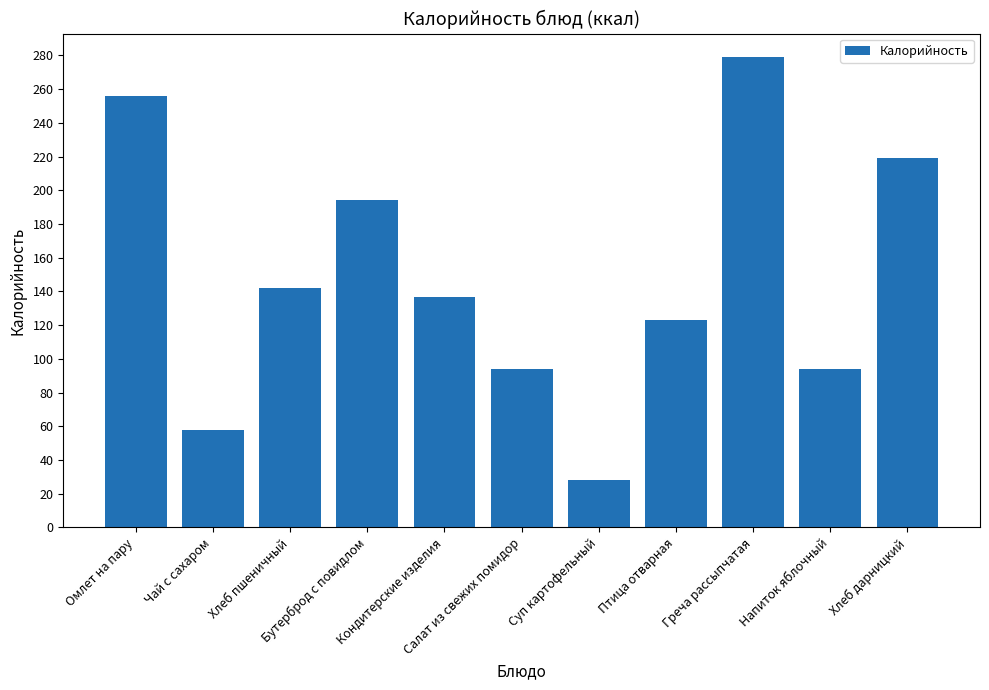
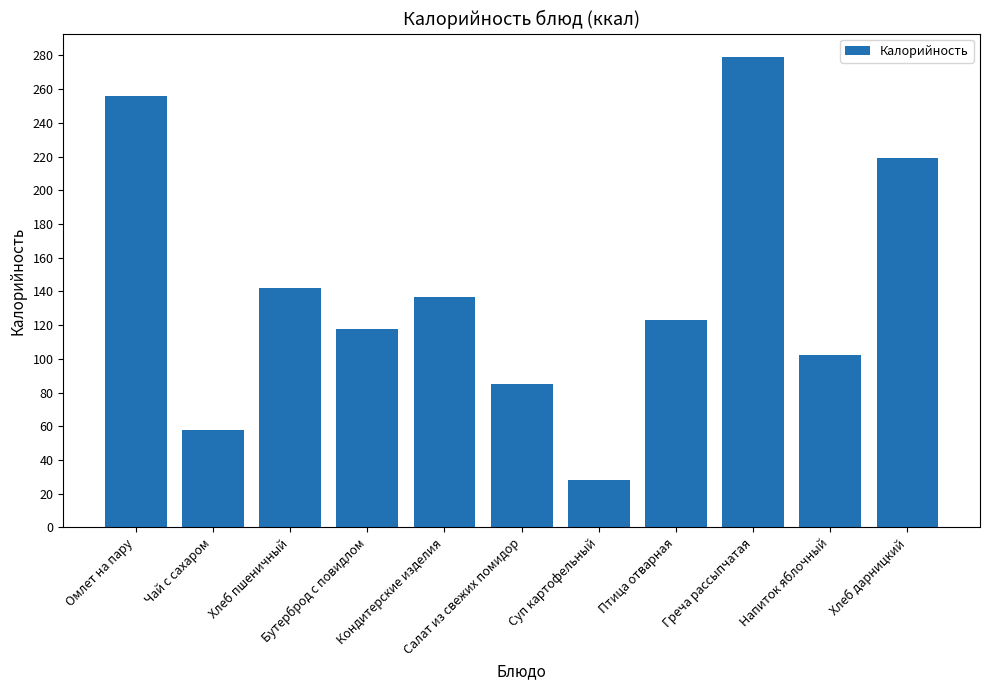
  {
    "Омлет на пару": 256,
    "Чай с сахаром": 58,
    "Хлеб пшеничный": 142,
-   "Бутерброд с повидлом": 194,
+   "Бутерброд с повидлом": 118,
    "Кондитерские изделия": 137,
-   "Салат из свежих помидор": 94,
+   "Салат из свежих помидор": 85,
    "Суп картофельный": 28,
    "Птица отварная": 123,
    "Греча рассыпчатая": 279,
-   "Напиток яблочный": 94,
+   "Напиток яблочный": 102,
    "Хлеб дарницкий": 219
  }
